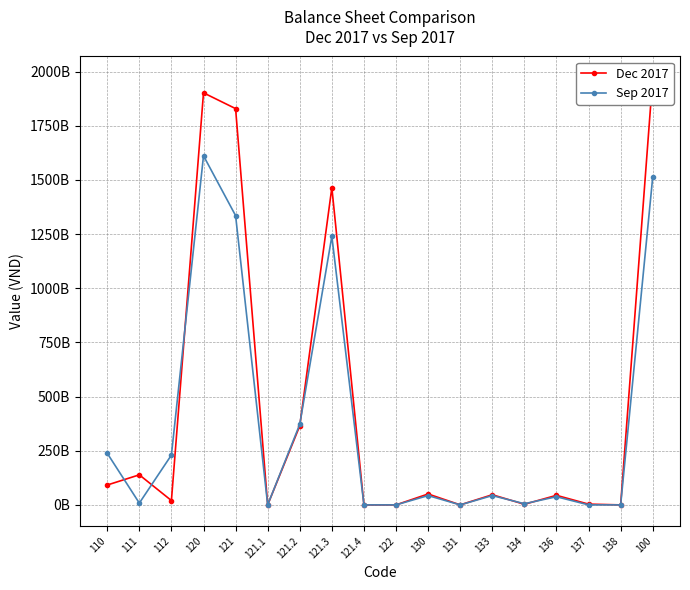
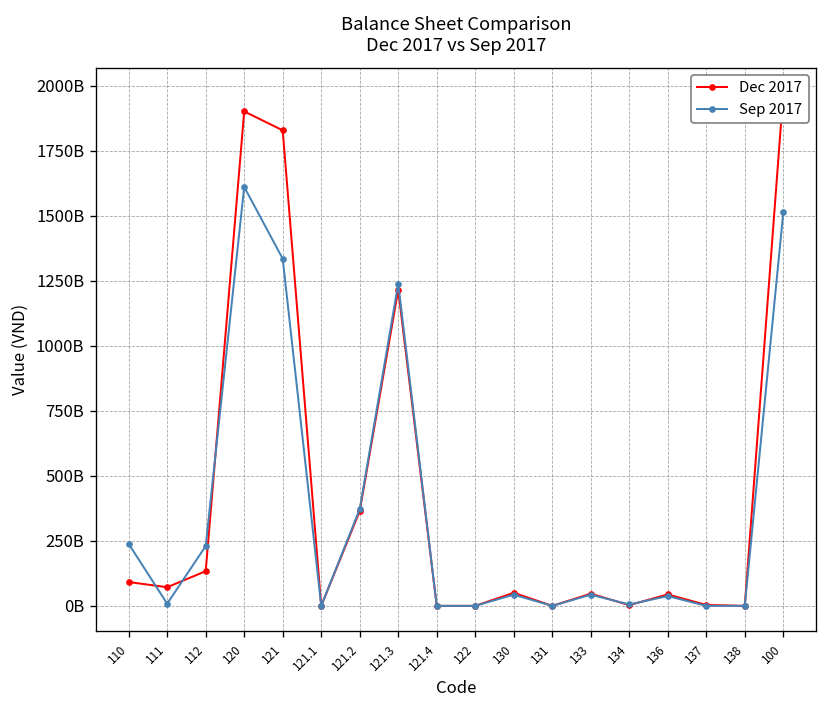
  {
    "Dec 2017": {
      "110": 90000000000,
-     "111": 140000000000,
-     "112": 20000000000,
+     "111": 70000000000,
+     "112": 130000000000,
      "120": 1900000000000,
      "121": 1830000000000,
-     "121.3": 1460000000000
+     "121.3": 1220000000000
    },
    "Sep 2017": {
      "110": 240000000000,
      "111": 10000000000,
      "112": 230000000000,
      "120": 1610000000000,
      "121": 1340000000000,
      "121.3": 1240000000000,
      "100": 1510000000000
    }
  }
